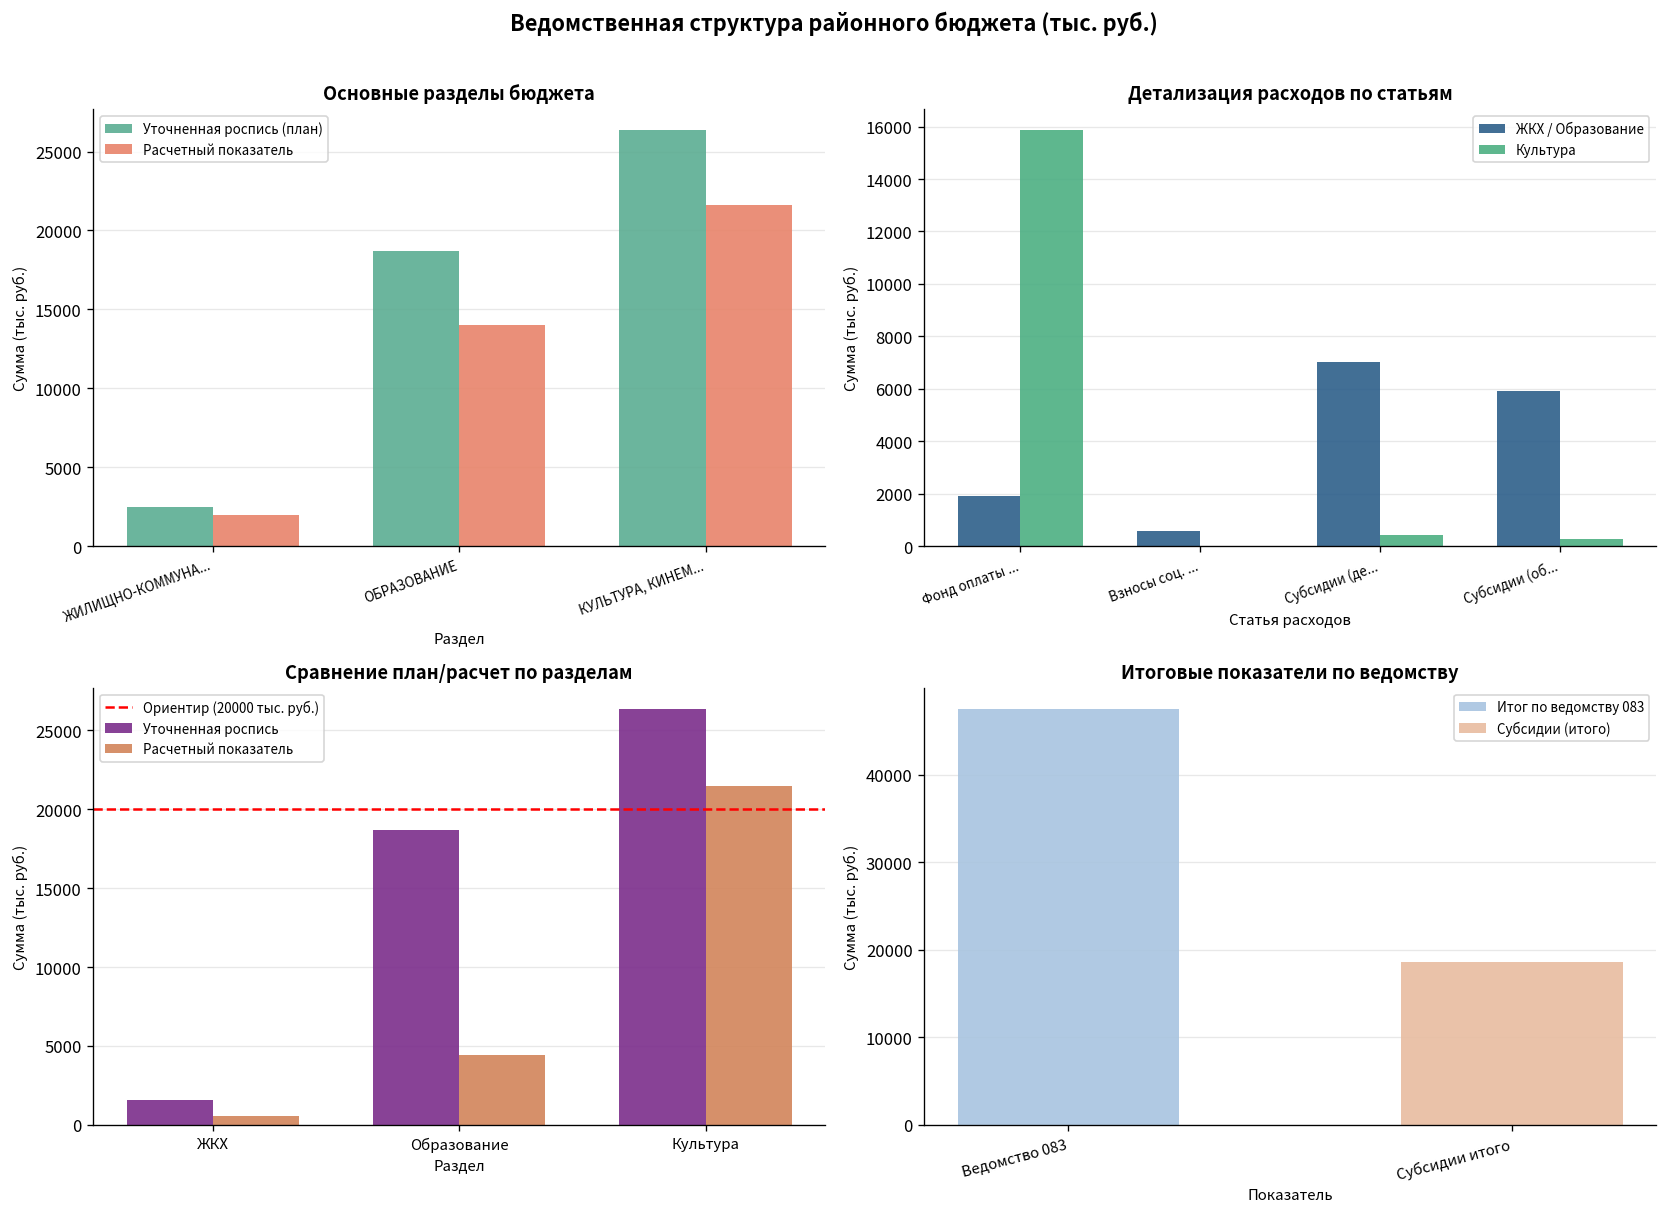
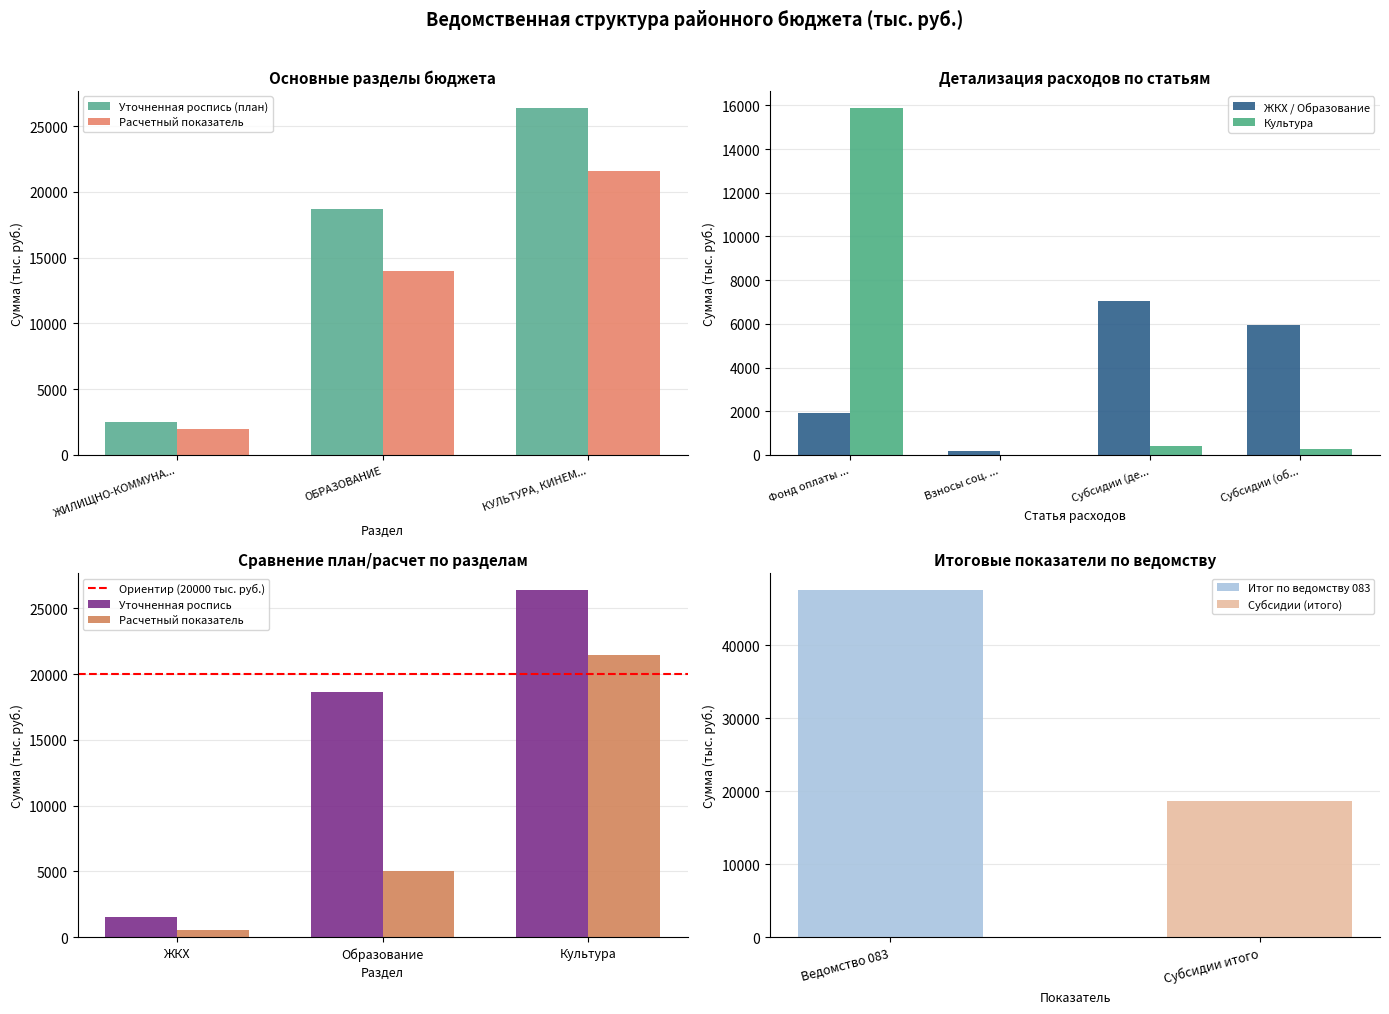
  {
    "Основные разделы бюджета": {
      "Уточненная роспись (план)": {
        "ЖИЛИЩНО-КОММУНА...": 2500,
        "ОБРАЗОВАНИЕ": 18700,
        "КУЛЬТУРА, КИНЕМ...": 26400
      },
      "Расчетный показатель": {
        "ЖИЛИЩНО-КОММУНА...": 2000,
        "ОБРАЗОВАНИЕ": 14000,
        "КУЛЬТУРА, КИНЕМ...": 21600
      }
    },
    "Детализация расходов по статьям": {
      "ЖКХ / Образование": {
        "Фонд оплаты ...": 1900,
-       "Взносы соц. ...": 600,
+       "Взносы соц. ...": 200,
        "Субсидии (де...": 7000,
        "Субсидии (об...": 5900
      },
      "Культура": {
        "Фонд оплаты ...": 15900,
        "Субсидии (де...": 400,
        "Субсидии (об...": 300
      }
    },
    "Сравнение план/расчет по разделам": {
      "Уточненная роспись": {
        "ЖКХ": 1600,
        "Образование": 18700,
        "Культура": 26400
      },
      "Расчетный показатель": {
        "ЖКХ": 600,
-       "Образование": 4400,
+       "Образование": 5000,
        "Культура": 21500
      }
    },
    "Итоговые показатели по ведомству": {
      "Ведомство 083": 48000,
      "Субсидии итого": 19000
    }
  }
